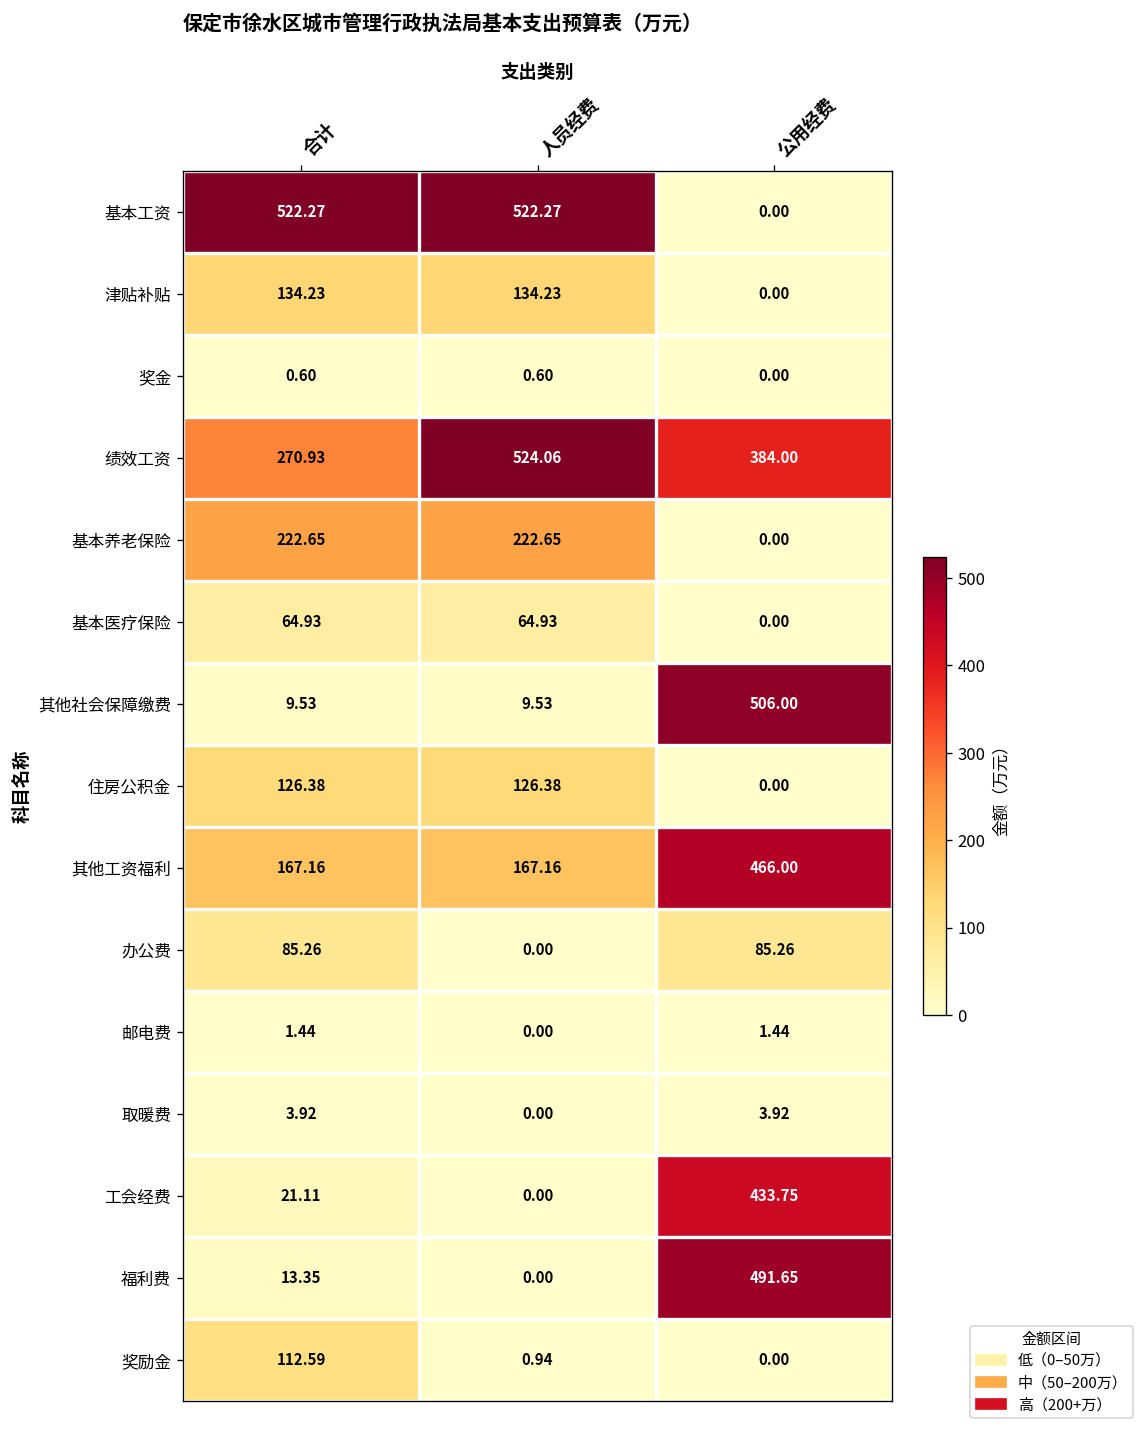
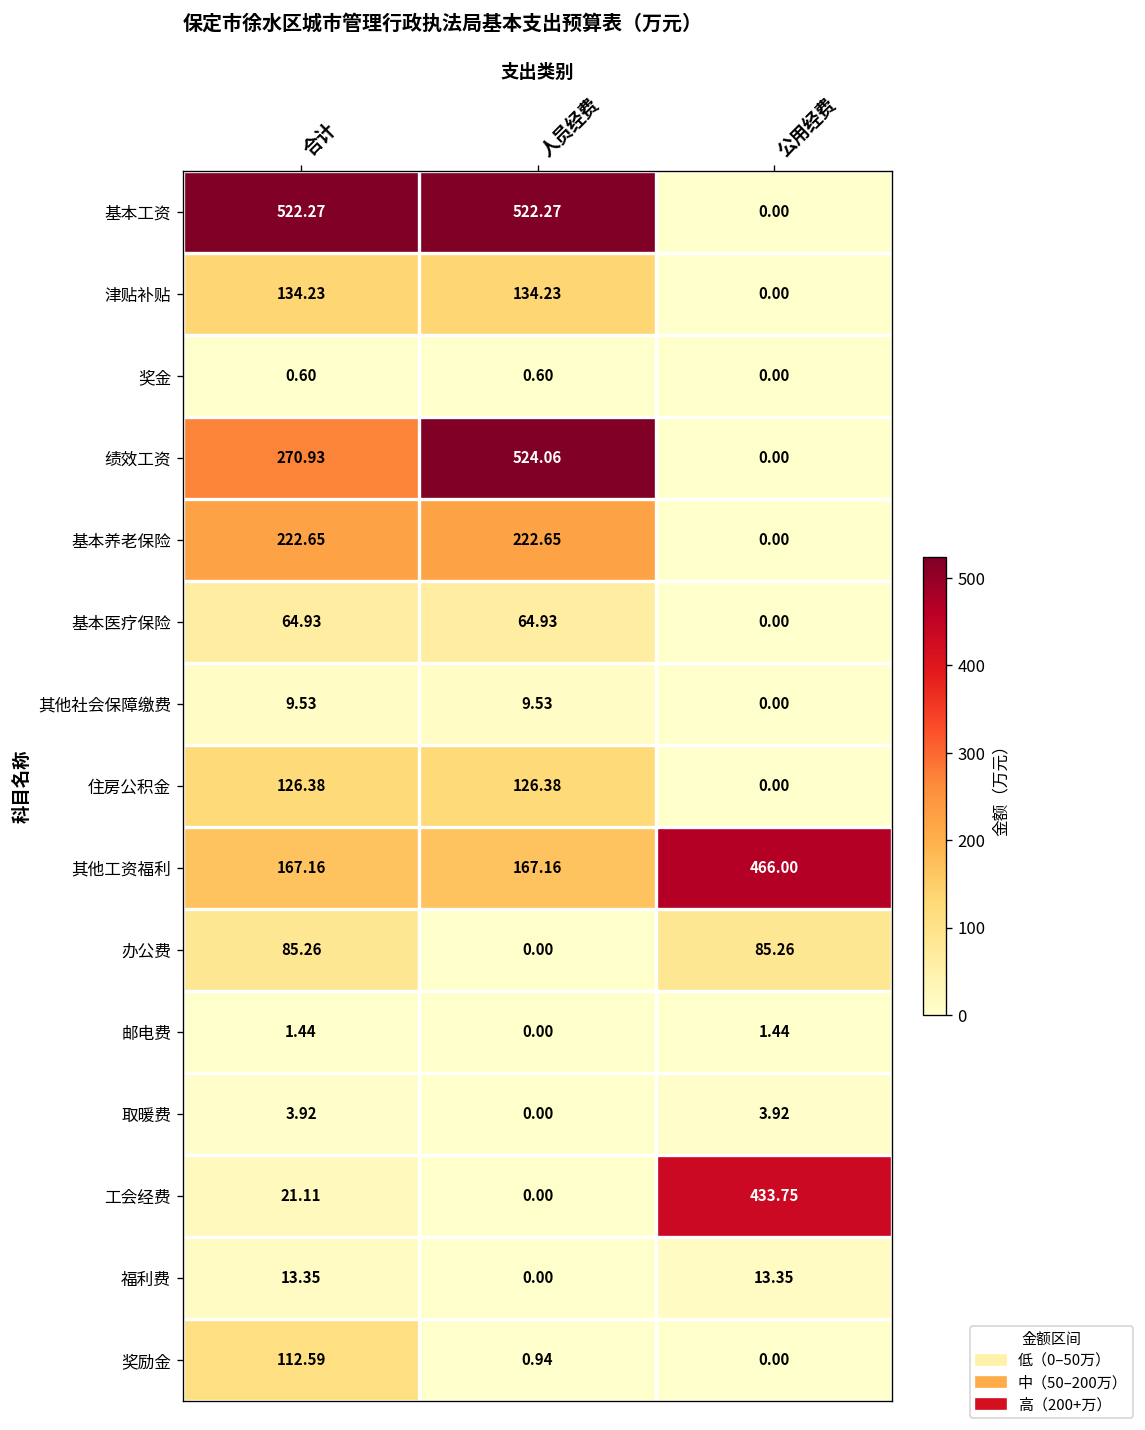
  {
    "基本工资": {
      "合计": 522.27,
      "人员经费": 522.27,
      "公用经费": 0.00
    },
    "津贴补贴": {
      "合计": 134.23,
      "人员经费": 134.23,
      "公用经费": 0.00
    },
    "奖金": {
      "合计": 0.60,
      "人员经费": 0.60,
      "公用经费": 0.00
    },
    "绩效工资": {
      "合计": 270.93,
      "人员经费": 524.06,
-     "公用经费": 384.00
+     "公用经费": 0.00
    },
    "基本养老保险": {
      "合计": 222.65,
      "人员经费": 222.65,
      "公用经费": 0.00
    },
    "基本医疗保险": {
      "合计": 64.93,
      "人员经费": 64.93,
      "公用经费": 0.00
    },
    "其他社会保障缴费": {
      "合计": 9.53,
      "人员经费": 9.53,
-     "公用经费": 506.00
+     "公用经费": 0.00
    },
    "住房公积金": {
      "合计": 126.38,
      "人员经费": 126.38,
      "公用经费": 0.00
    },
    "其他工资福利": {
      "合计": 167.16,
      "人员经费": 167.16,
      "公用经费": 466.00
    },
    "办公费": {
      "合计": 85.26,
      "人员经费": 0.00,
      "公用经费": 85.26
    },
    "邮电费": {
      "合计": 1.44,
      "人员经费": 0.00,
      "公用经费": 1.44
    },
    "取暖费": {
      "合计": 3.92,
      "人员经费": 0.00,
      "公用经费": 3.92
    },
    "工会经费": {
      "合计": 21.11,
      "人员经费": 0.00,
      "公用经费": 433.75
    },
    "福利费": {
      "合计": 13.35,
      "人员经费": 0.00,
-     "公用经费": 491.65
+     "公用经费": 13.35
    },
    "奖励金": {
      "合计": 112.59,
      "人员经费": 0.94,
      "公用经费": 0.00
    }
  }
